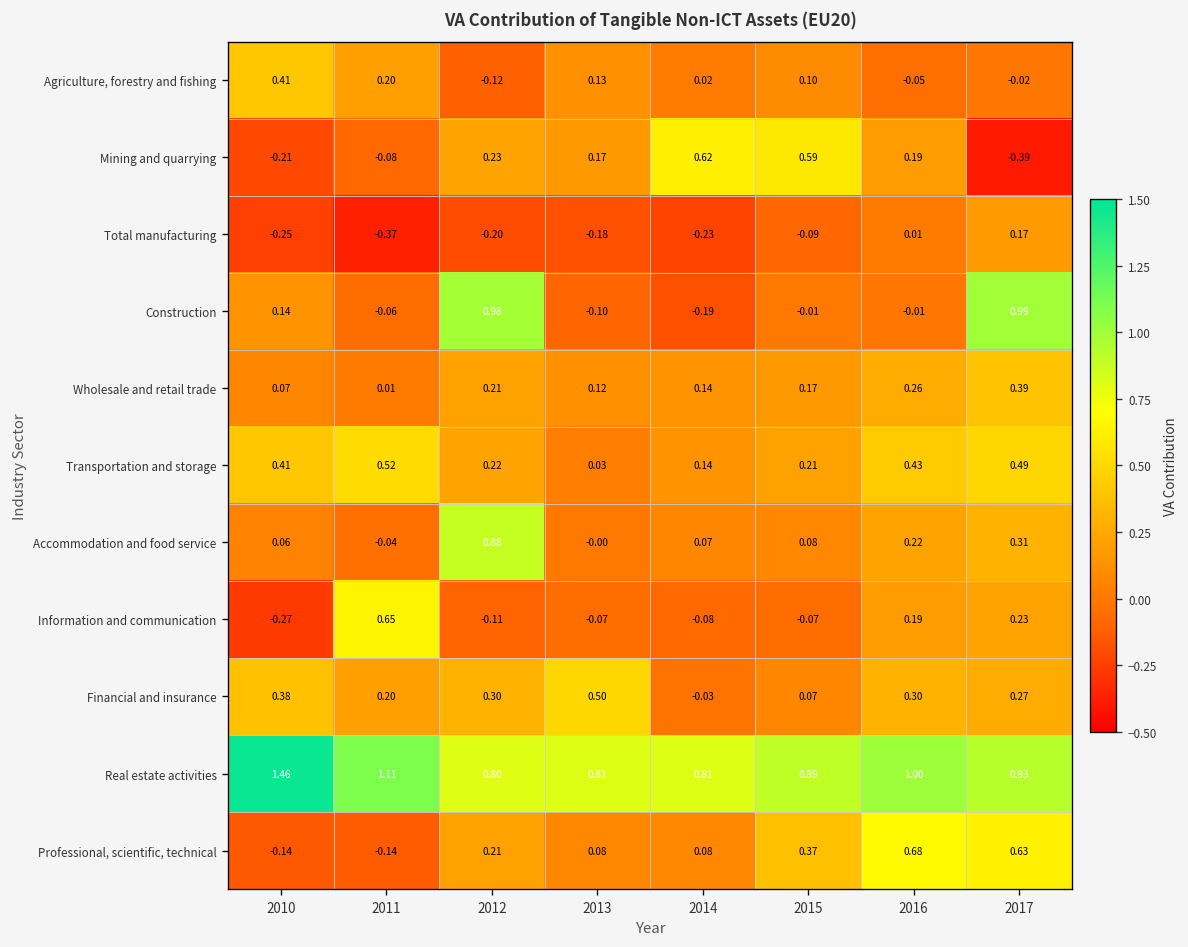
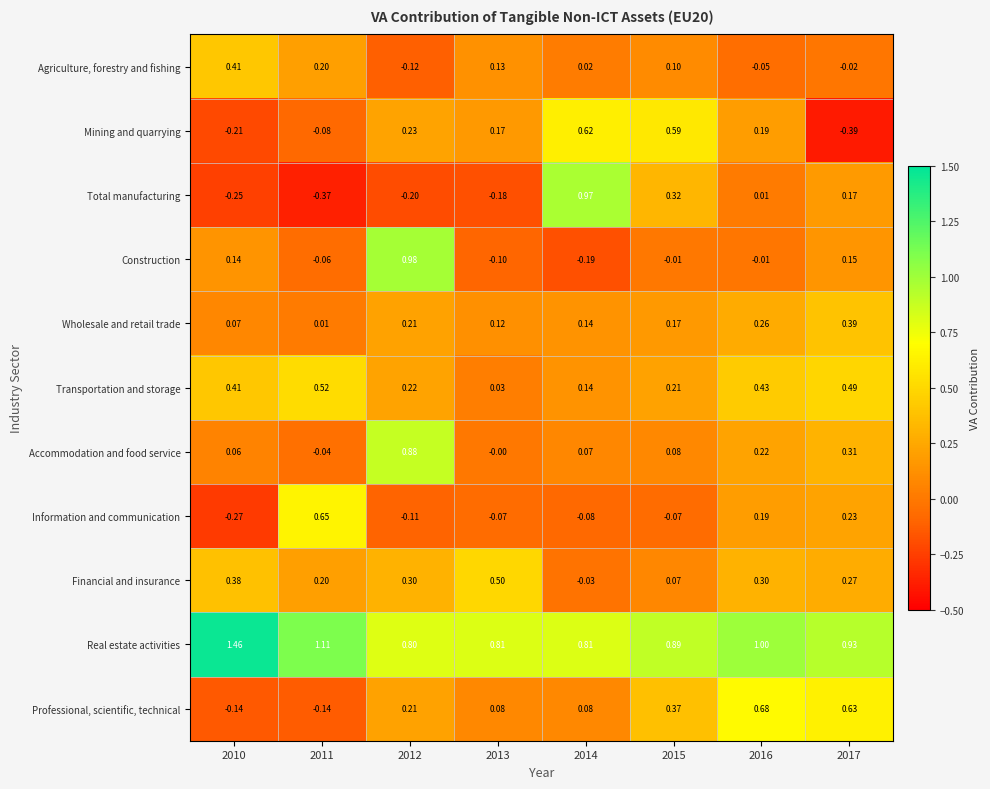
  {
    "Agriculture, forestry and fishing": {
      "2010": 0.41,
      "2011": 0.20,
      "2012": -0.12,
      "2013": 0.13,
      "2014": 0.02,
      "2015": 0.10,
      "2016": -0.05,
      "2017": -0.02
    },
    "Mining and quarrying": {
      "2010": -0.21,
      "2011": -0.08,
      "2012": 0.23,
      "2013": 0.17,
      "2014": 0.62,
      "2015": 0.59,
      "2016": 0.19,
      "2017": -0.39
    },
    "Total manufacturing": {
      "2010": -0.25,
      "2011": -0.37,
      "2012": -0.20,
      "2013": -0.18,
-     "2014": -0.23,
-     "2015": -0.09,
+     "2014": 0.97,
+     "2015": 0.32,
      "2016": 0.01,
      "2017": 0.17
    },
    "Construction": {
      "2010": 0.14,
      "2011": -0.06,
      "2012": 0.98,
      "2013": -0.10,
      "2014": -0.19,
      "2015": -0.01,
      "2016": -0.01,
-     "2017": 0.99
+     "2017": 0.15
    },
    "Wholesale and retail trade": {
      "2010": 0.07,
      "2011": 0.01,
      "2012": 0.21,
      "2013": 0.12,
      "2014": 0.14,
      "2015": 0.17,
      "2016": 0.26,
      "2017": 0.39
    },
    "Transportation and storage": {
      "2010": 0.41,
      "2011": 0.52,
      "2012": 0.22,
      "2013": 0.03,
      "2014": 0.14,
      "2015": 0.21,
      "2016": 0.43,
      "2017": 0.49
    },
    "Accommodation and food service": {
      "2010": 0.06,
      "2011": -0.04,
      "2012": 0.88,
      "2013": -0.00,
      "2014": 0.07,
      "2015": 0.08,
      "2016": 0.22,
      "2017": 0.31
    },
    "Information and communication": {
      "2010": -0.27,
      "2011": 0.65,
      "2012": -0.11,
      "2013": -0.07,
      "2014": -0.08,
      "2015": -0.07,
      "2016": 0.19,
      "2017": 0.23
    },
    "Financial and insurance": {
      "2010": 0.38,
      "2011": 0.20,
      "2012": 0.30,
      "2013": 0.50,
      "2014": -0.03,
      "2015": 0.07,
      "2016": 0.30,
      "2017": 0.27
    },
    "Real estate activities": {
      "2010": 1.46,
      "2011": 1.11,
      "2012": 0.80,
      "2013": 0.81,
      "2014": 0.81,
      "2015": 0.89,
      "2016": 1.00,
      "2017": 0.93
    },
    "Professional, scientific, technical": {
      "2010": -0.14,
      "2011": -0.14,
      "2012": 0.21,
      "2013": 0.08,
      "2014": 0.08,
      "2015": 0.37,
      "2016": 0.68,
      "2017": 0.63
    }
  }
